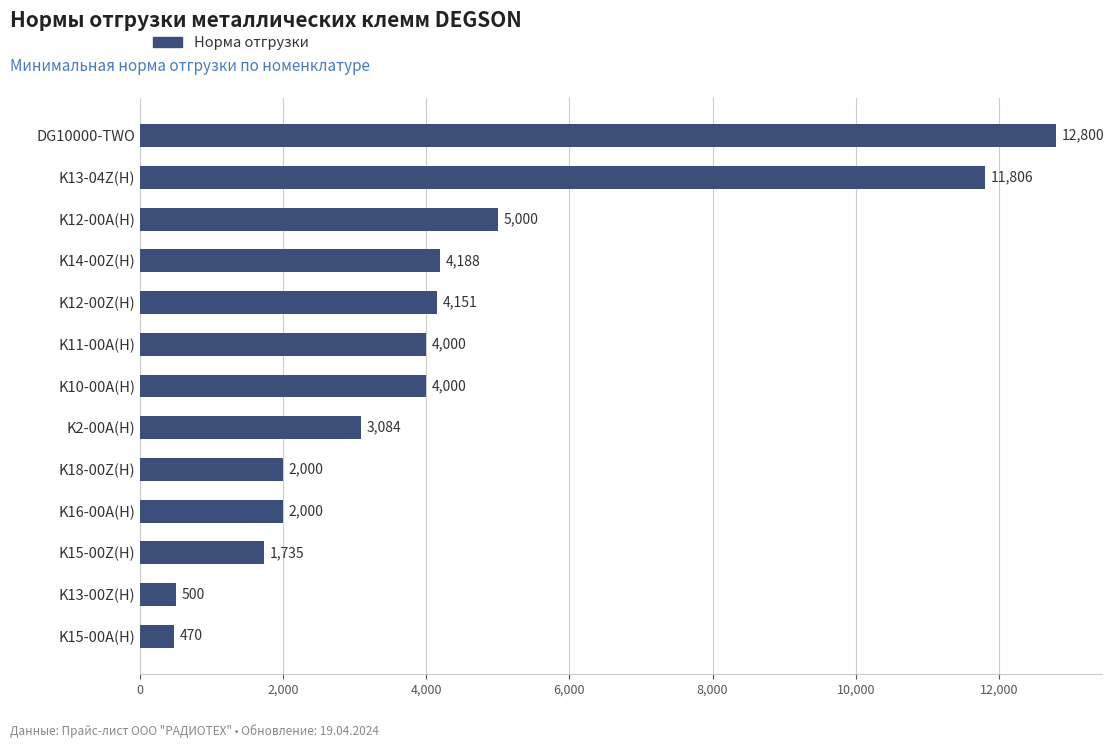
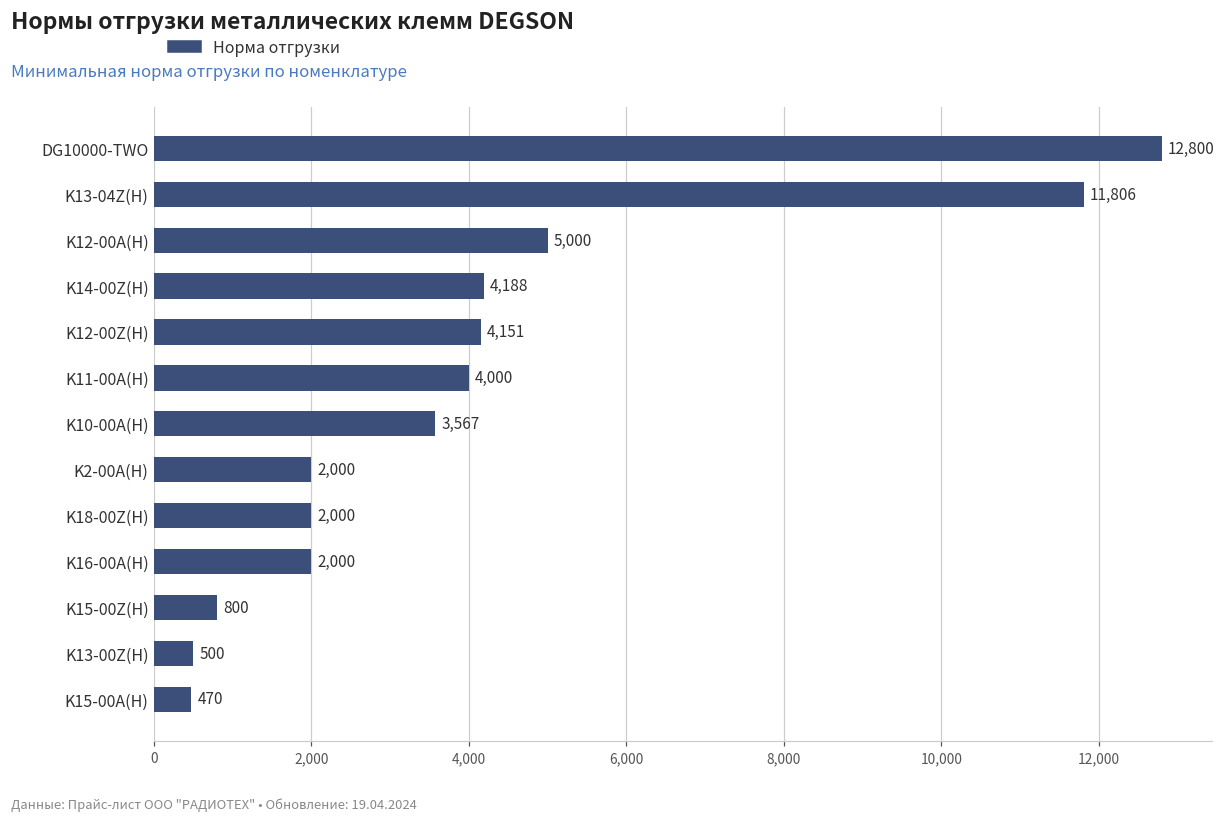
  {
    "DG10000-TWO": "12,800",
    "K13-04Z(H)": "11,806",
    "K12-00A(H)": "5,000",
    "K14-00Z(H)": "4,188",
    "K12-00Z(H)": "4,151",
    "K11-00A(H)": "4,000",
-   "K10-00A(H)": "4,000",
-   "K2-00A(H)": "3,084",
+   "K10-00A(H)": "3,567",
+   "K2-00A(H)": "2,000",
    "K18-00Z(H)": "2,000",
    "K16-00A(H)": "2,000",
-   "K15-00Z(H)": "1,735",
+   "K15-00Z(H)": "800",
    "K13-00Z(H)": "500",
    "K15-00A(H)": "470"
  }
